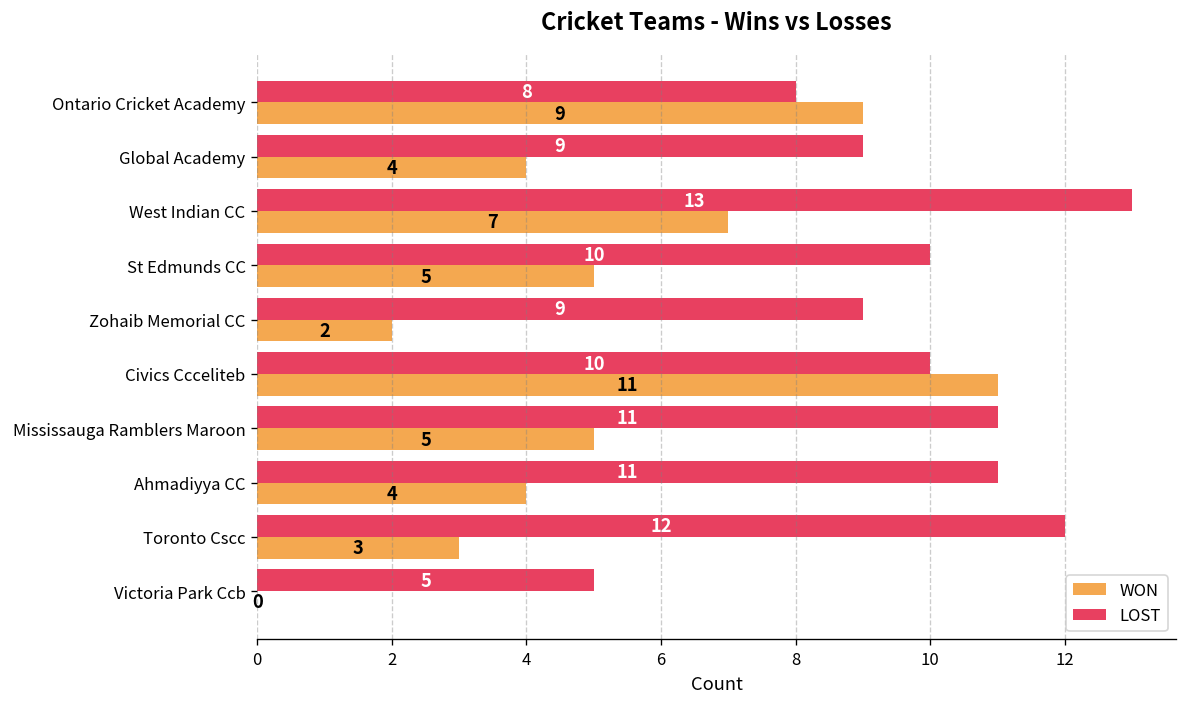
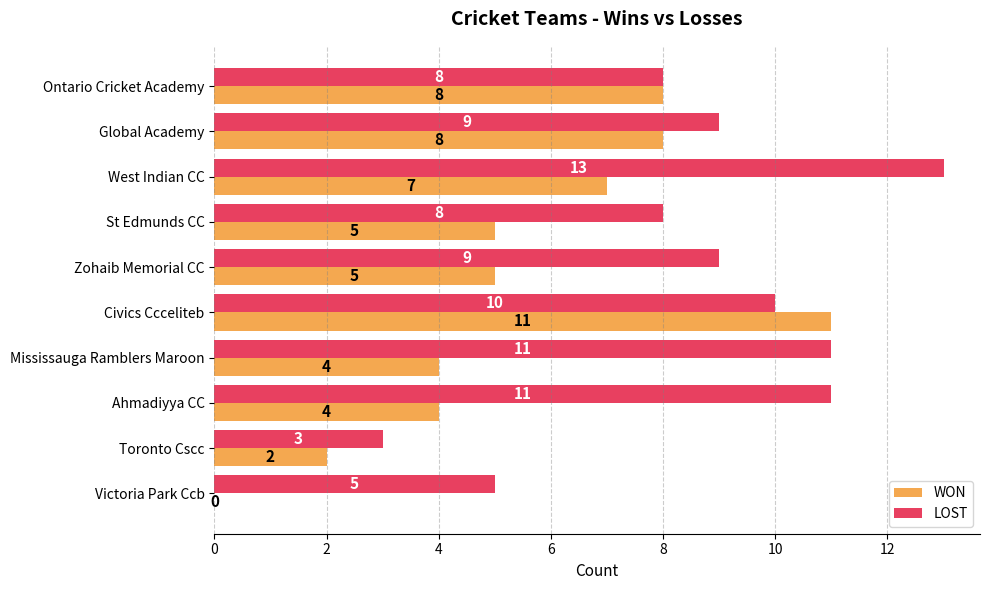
  {
    "WON": {
-     "Ontario Cricket Academy": 9,
-     "Global Academy": 4,
+     "Ontario Cricket Academy": 8,
+     "Global Academy": 8,
      "West Indian CC": 7,
      "St Edmunds CC": 5,
-     "Zohaib Memorial CC": 2,
+     "Zohaib Memorial CC": 5,
      "Civics Ccceliteb": 11,
-     "Mississauga Ramblers Maroon": 5,
+     "Mississauga Ramblers Maroon": 4,
      "Ahmadiyya CC": 4,
-     "Toronto Cscc": 3,
+     "Toronto Cscc": 2,
      "Victoria Park Ccb": 0
    },
    "LOST": {
      "Ontario Cricket Academy": 8,
      "Global Academy": 9,
      "West Indian CC": 13,
-     "St Edmunds CC": 10,
+     "St Edmunds CC": 8,
      "Zohaib Memorial CC": 9,
      "Civics Ccceliteb": 10,
      "Mississauga Ramblers Maroon": 11,
      "Ahmadiyya CC": 11,
-     "Toronto Cscc": 12,
+     "Toronto Cscc": 3,
      "Victoria Park Ccb": 5
    }
  }
